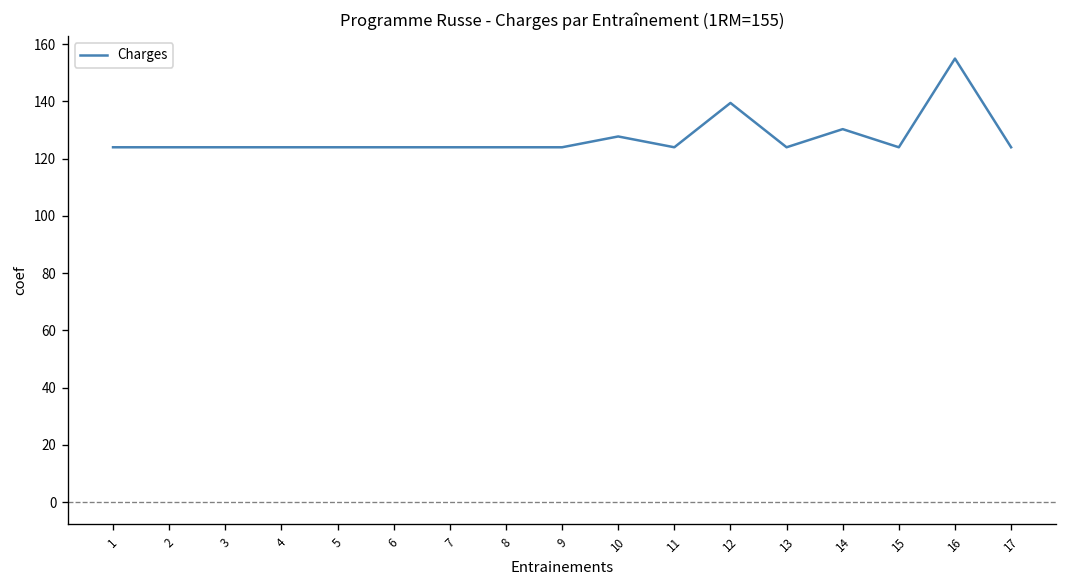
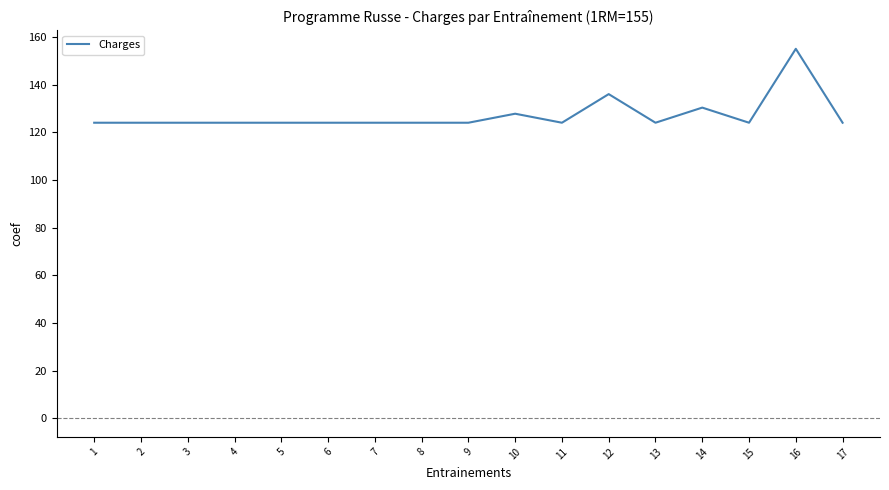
  {
    "1": 124,
    "2": 124,
    "3": 124,
    "4": 124,
    "5": 124,
    "6": 124,
    "7": 124,
    "8": 124,
    "9": 124,
    "10": 128,
    "11": 124,
-   "12": 140,
+   "12": 136,
    "13": 124,
    "14": 130,
    "15": 124,
    "16": 155,
    "17": 124
  }
